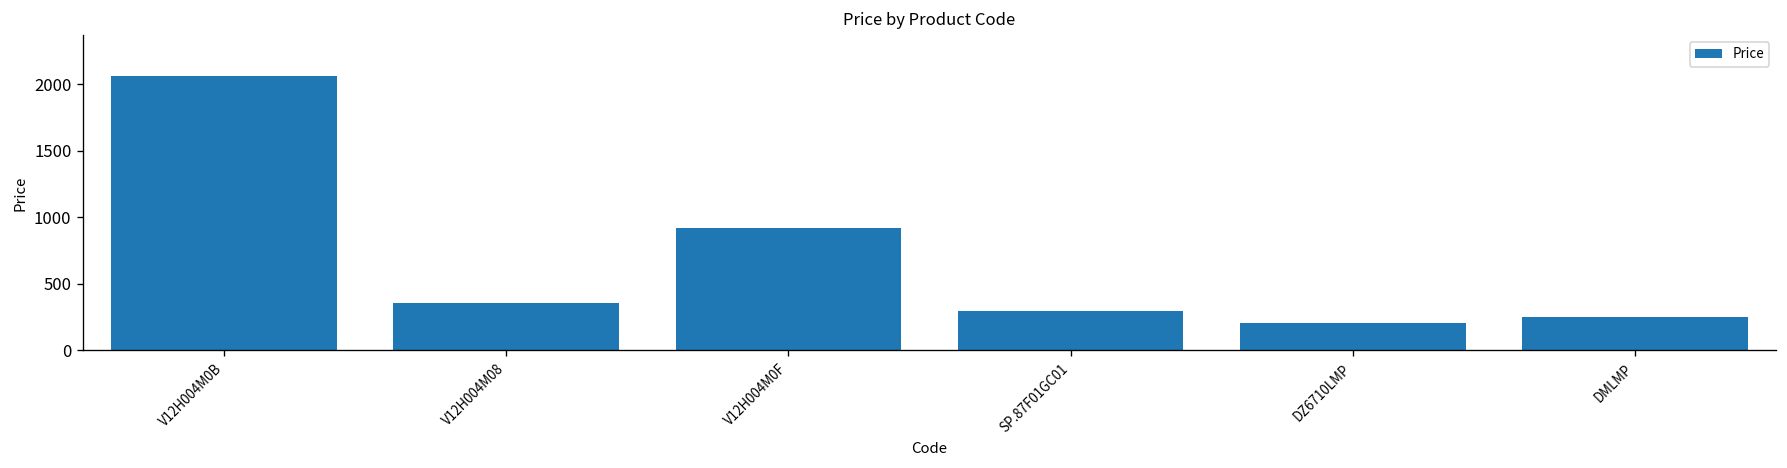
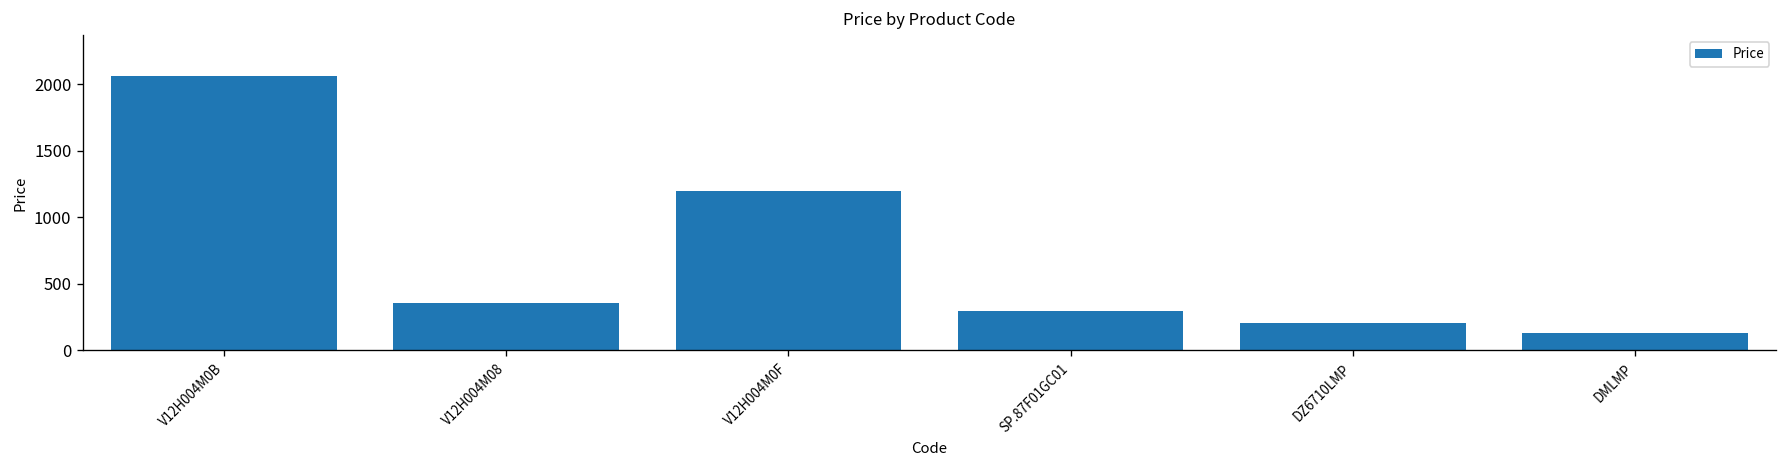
  {
    "V12H004M0B": 2060,
    "V12H004M08": 360,
-   "V12H004M0F": 920,
+   "V12H004M0F": 1200,
    "SP.87F01GC01": 300,
    "DZ6710LMP": 210,
-   "DMLMP": 250
+   "DMLMP": 130
  }
